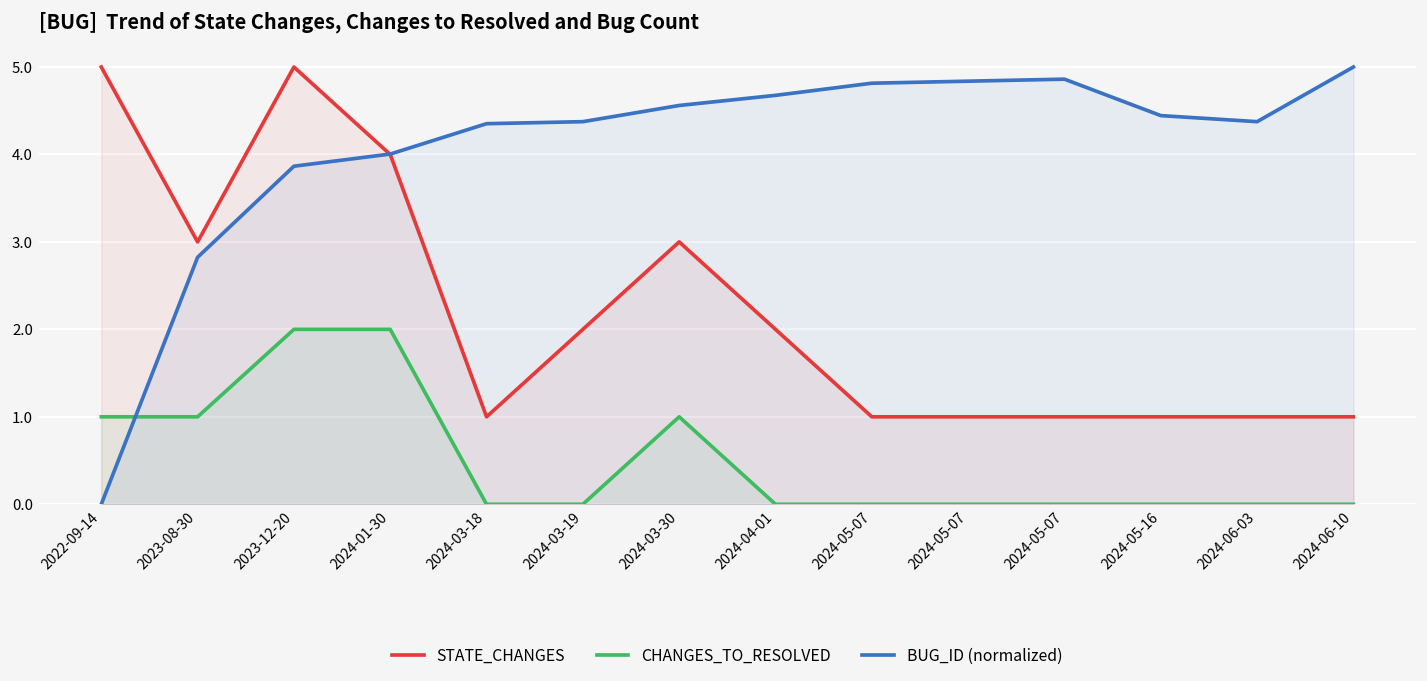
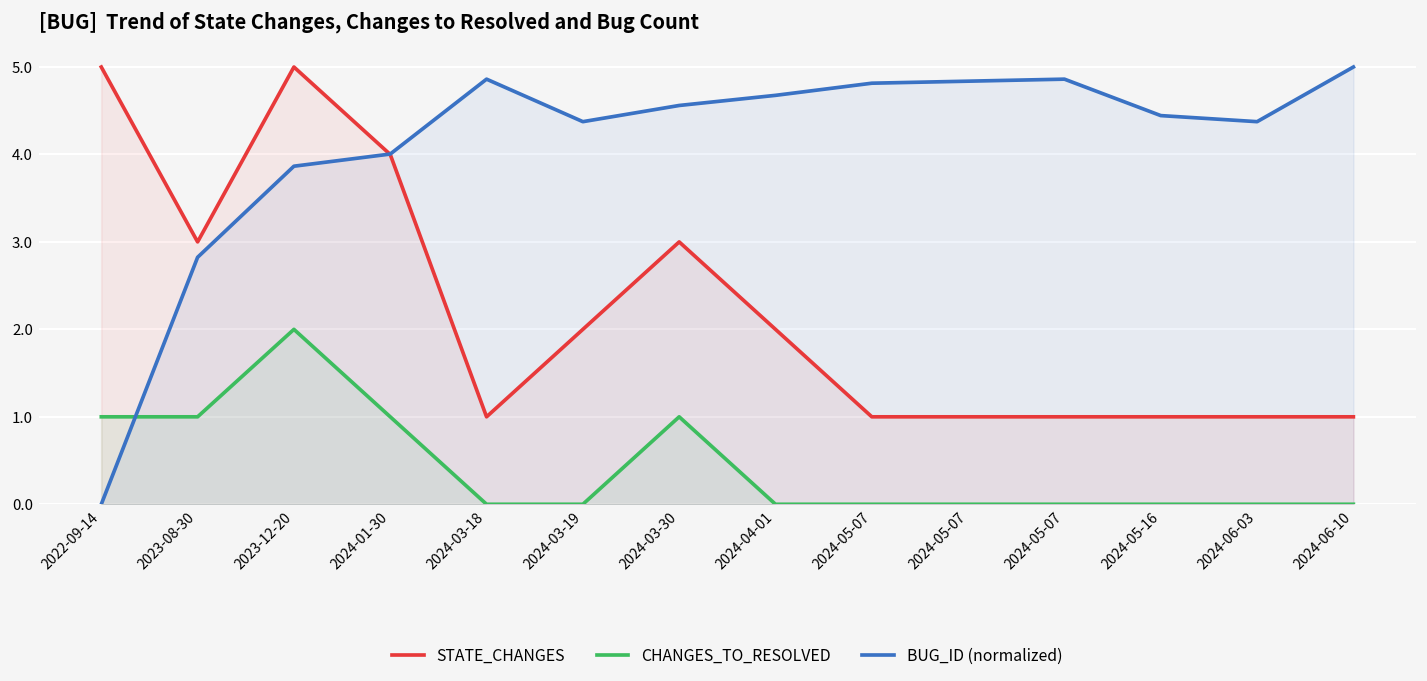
  {
    "STATE_CHANGES": {
      "2022-09-14": 5.0,
      "2023-08-30": 3.0,
      "2023-12-20": 5.0,
      "2024-03-18": 1.0,
      "2024-03-19": 2.0,
      "2024-03-30": 3.0,
      "2024-04-01": 2.0,
      "2024-05-16": 1.0,
      "2024-06-03": 1.0,
      "2024-06-10": 1.0
    },
    "CHANGES_TO_RESOLVED": {
      "2022-09-14": 1,
      "2023-08-30": 1,
      "2023-12-20": 2,
-     "2024-01-30": 2,
+     "2024-01-30": 1,
      "2024-03-18": 0,
      "2024-03-19": 0,
      "2024-03-30": 1,
      "2024-04-01": 0,
      "2024-05-16": 0,
      "2024-06-03": 0,
      "2024-06-10": 0
    },
    "BUG_ID (normalized)": {
      "2022-09-14": 0.0,
      "2023-08-30": 2.8,
      "2023-12-20": 3.9,
-     "2024-03-18": 4.4,
+     "2024-03-18": 4.9,
      "2024-03-19": 4.4,
      "2024-03-30": 4.6,
      "2024-04-01": 4.7,
      "2024-05-16": 4.4,
      "2024-06-03": 4.4,
      "2024-06-10": 5.0
    }
  }
